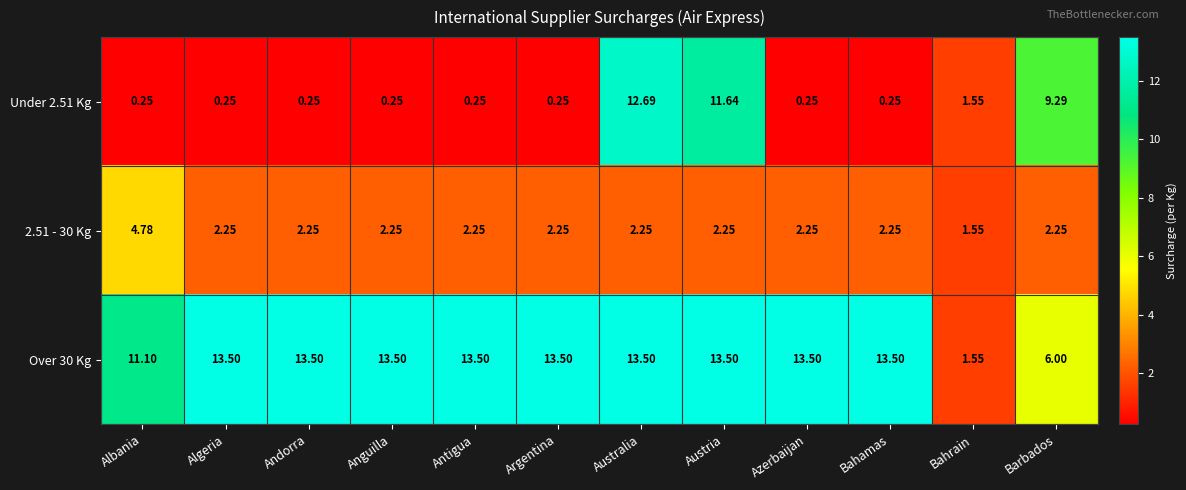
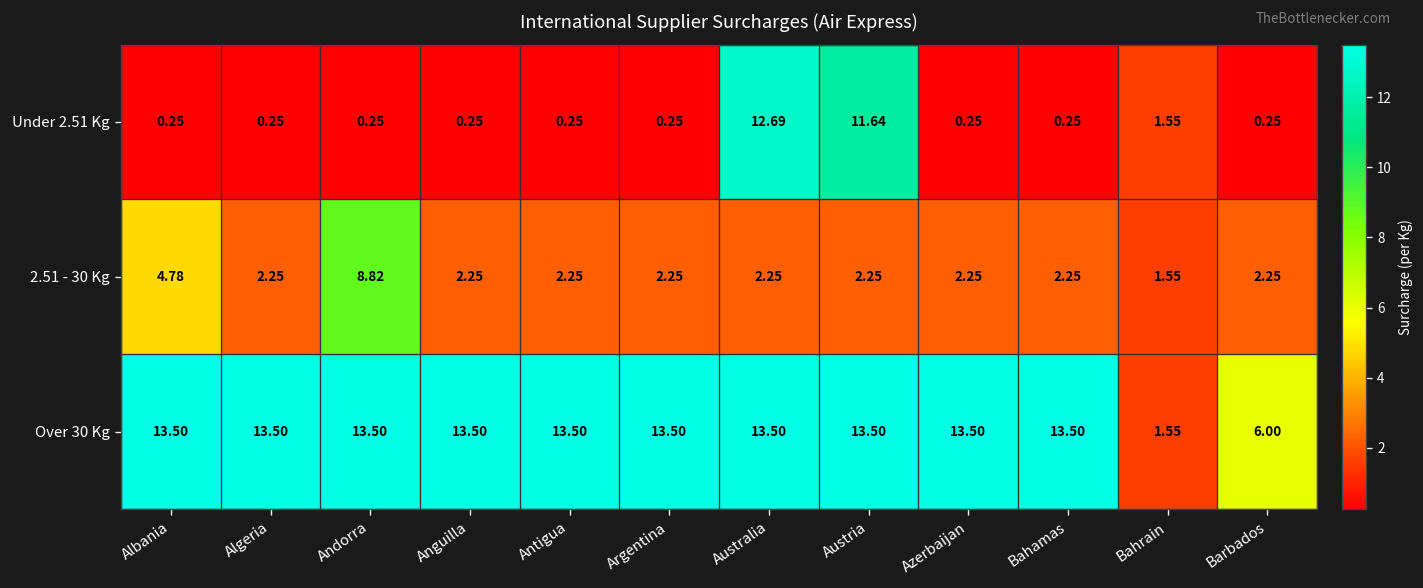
  {
    "Under 2.51 Kg": {
      "Albania": 0.25,
      "Algeria": 0.25,
      "Andorra": 0.25,
      "Anguilla": 0.25,
      "Antigua": 0.25,
      "Argentina": 0.25,
      "Australia": 12.69,
      "Austria": 11.64,
      "Azerbaijan": 0.25,
      "Bahamas": 0.25,
      "Bahrain": 1.55,
-     "Barbados": 9.29
+     "Barbados": 0.25
    },
    "2.51 - 30 Kg": {
      "Albania": 4.78,
      "Algeria": 2.25,
-     "Andorra": 2.25,
+     "Andorra": 8.82,
      "Anguilla": 2.25,
      "Antigua": 2.25,
      "Argentina": 2.25,
      "Australia": 2.25,
      "Austria": 2.25,
      "Azerbaijan": 2.25,
      "Bahamas": 2.25,
      "Bahrain": 1.55,
      "Barbados": 2.25
    },
    "Over 30 Kg": {
-     "Albania": 11.10,
+     "Albania": 13.50,
      "Algeria": 13.50,
      "Andorra": 13.50,
      "Anguilla": 13.50,
      "Antigua": 13.50,
      "Argentina": 13.50,
      "Australia": 13.50,
      "Austria": 13.50,
      "Azerbaijan": 13.50,
      "Bahamas": 13.50,
      "Bahrain": 1.55,
      "Barbados": 6.00
    }
  }
